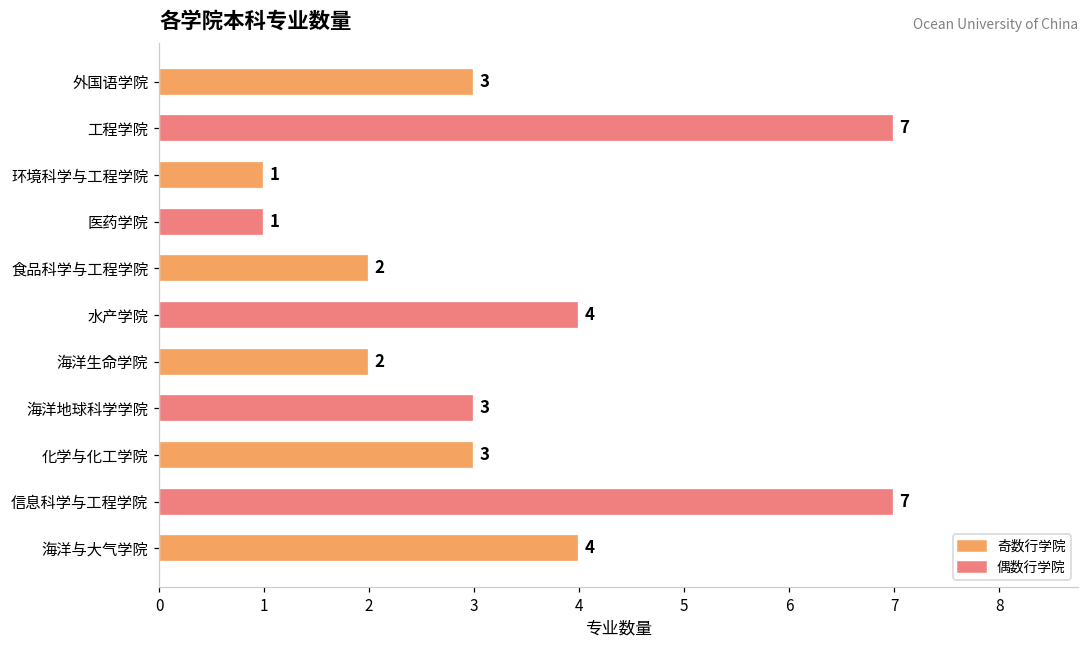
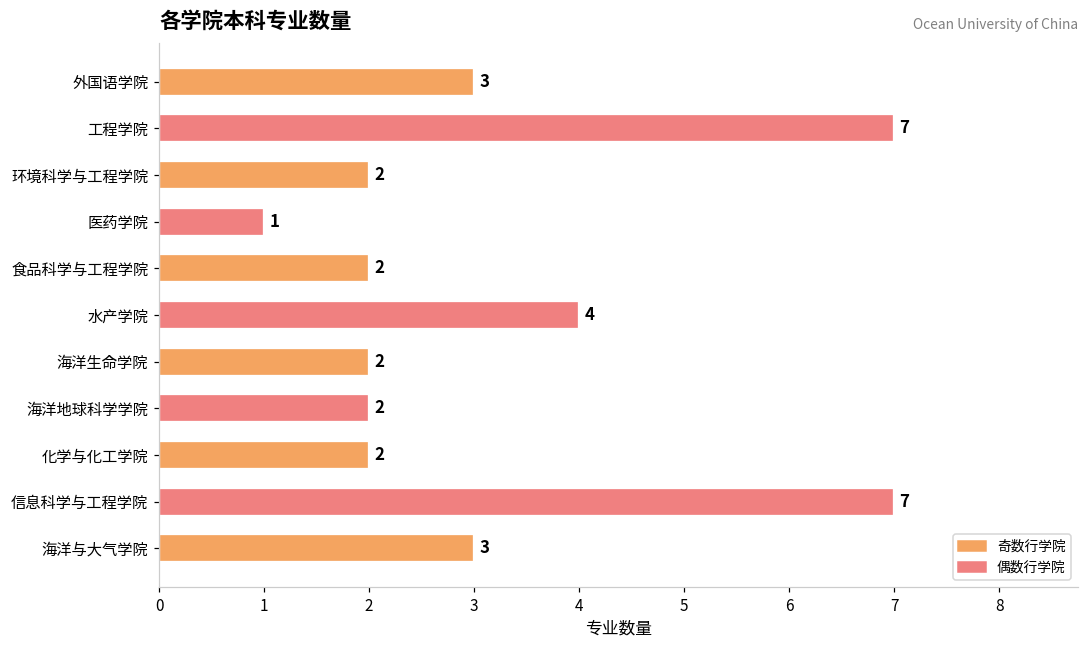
  {
    "外国语学院": 3,
    "工程学院": 7,
-   "环境科学与工程学院": 1,
+   "环境科学与工程学院": 2,
    "医药学院": 1,
    "食品科学与工程学院": 2,
    "水产学院": 4,
    "海洋生命学院": 2,
-   "海洋地球科学学院": 3,
-   "化学与化工学院": 3,
+   "海洋地球科学学院": 2,
+   "化学与化工学院": 2,
    "信息科学与工程学院": 7,
-   "海洋与大气学院": 4
+   "海洋与大气学院": 3
  }
